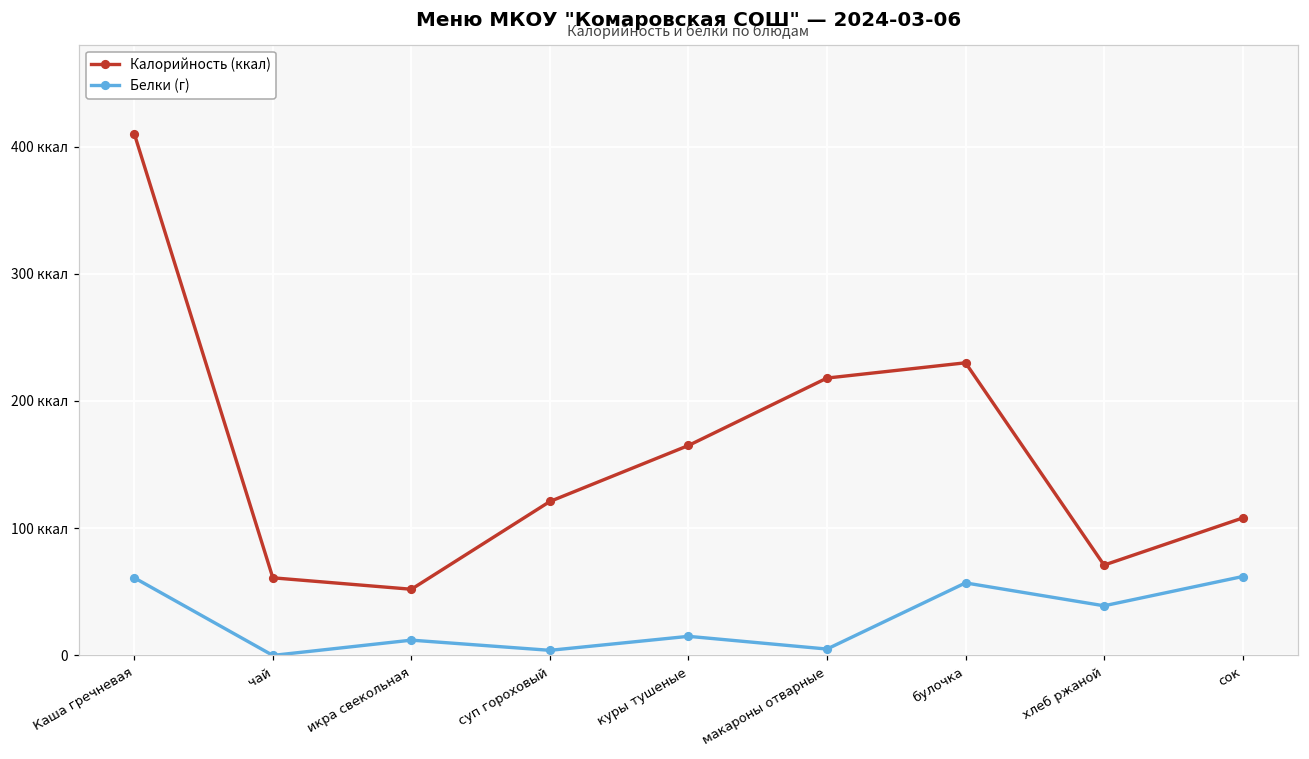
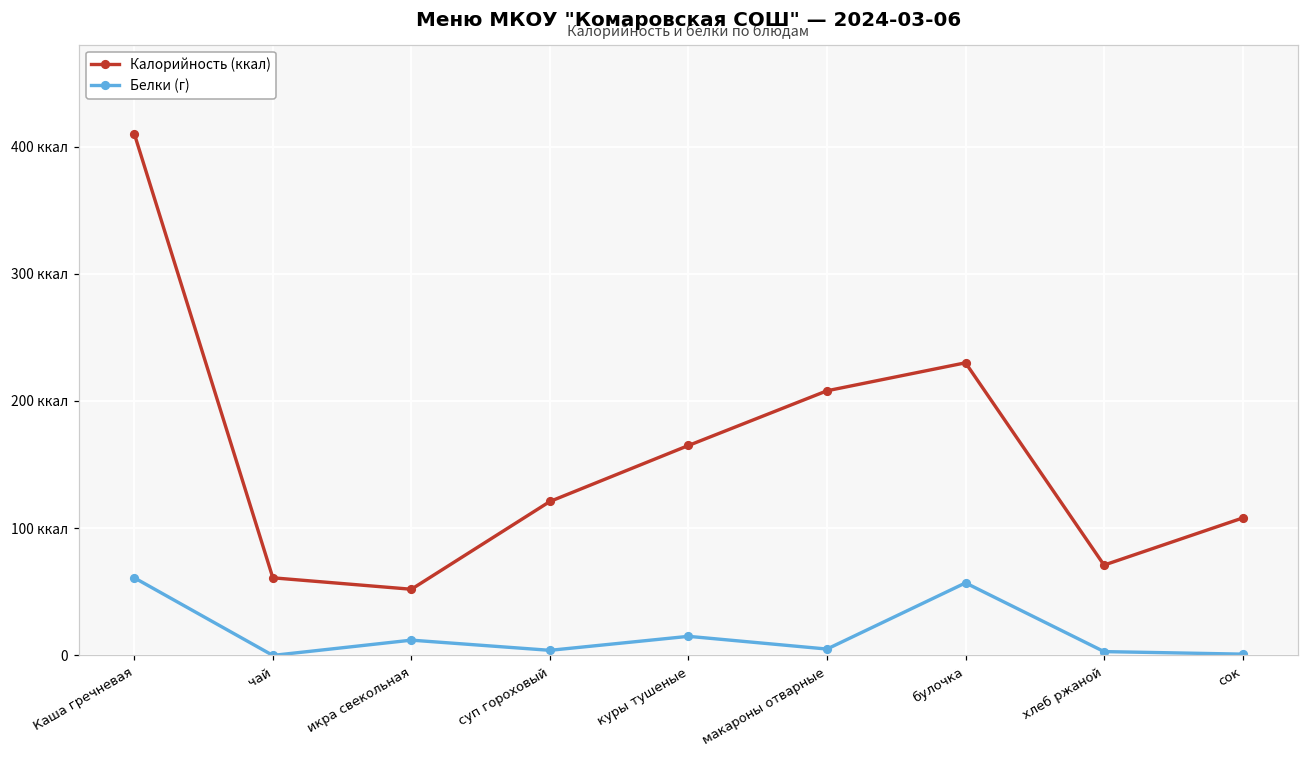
  {
    "Калорийность (ккал)": {
      "Каша гречневая": "410 ккал",
      "чай": "61 ккал",
      "икра свекольная": "52 ккал",
      "суп гороховый": "121 ккал",
      "куры тушеные": "165 ккал",
-     "макароны отварные": "218 ккал",
+     "макароны отварные": "208 ккал",
      "булочка": "230 ккал",
      "хлеб ржаной": "71 ккал",
      "сок": "108 ккал"
    },
    "Белки (г)": {
      "Каша гречневая": "61 ккал",
      "чай": "0 ккал",
      "икра свекольная": "12 ккал",
      "суп гороховый": "4 ккал",
      "куры тушеные": "15 ккал",
      "макароны отварные": "5 ккал",
      "булочка": "57 ккал",
-     "хлеб ржаной": "39 ккал",
-     "сок": "62 ккал"
+     "хлеб ржаной": "3 ккал",
+     "сок": "1 ккал"
    }
  }
